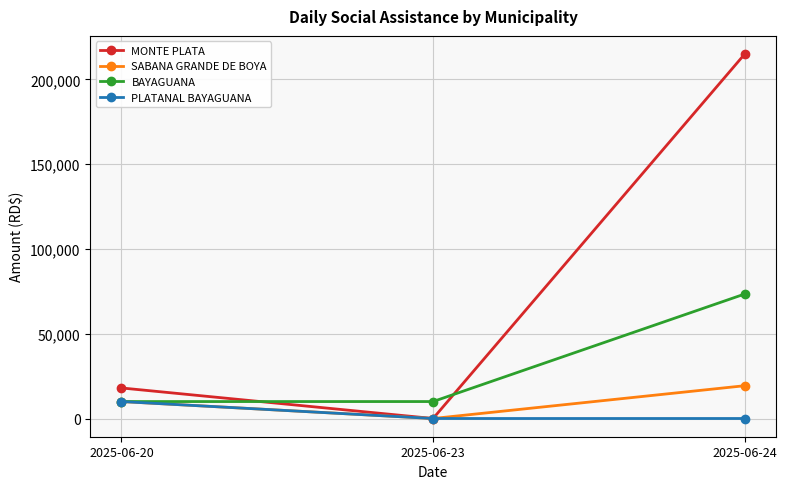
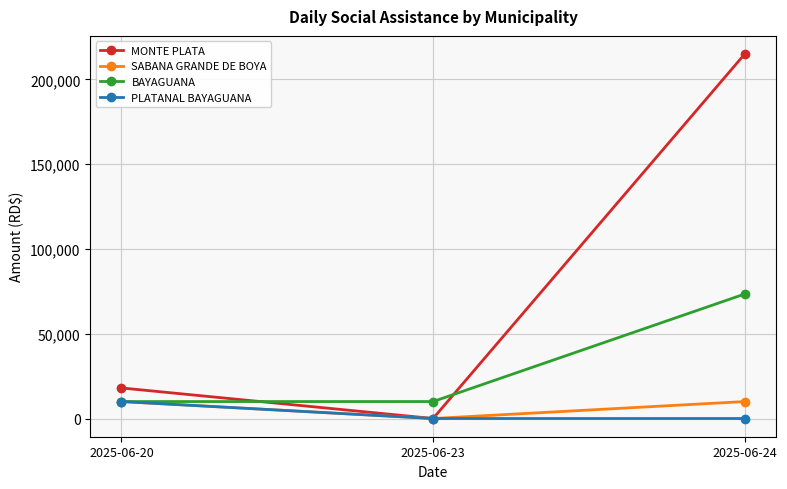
  {
    "MONTE PLATA": {
      "2025-06-20": "18,000",
      "2025-06-24": "215,000"
    },
    "SABANA GRANDE DE BOYA": {
-     "2025-06-24": "19,000"
+     "2025-06-24": "10,000"
    },
    "BAYAGUANA": {
      "2025-06-23": "10,000",
      "2025-06-24": "73,000"
    },
    "PLATANAL BAYAGUANA": {
      "2025-06-24": "0"
    }
  }
